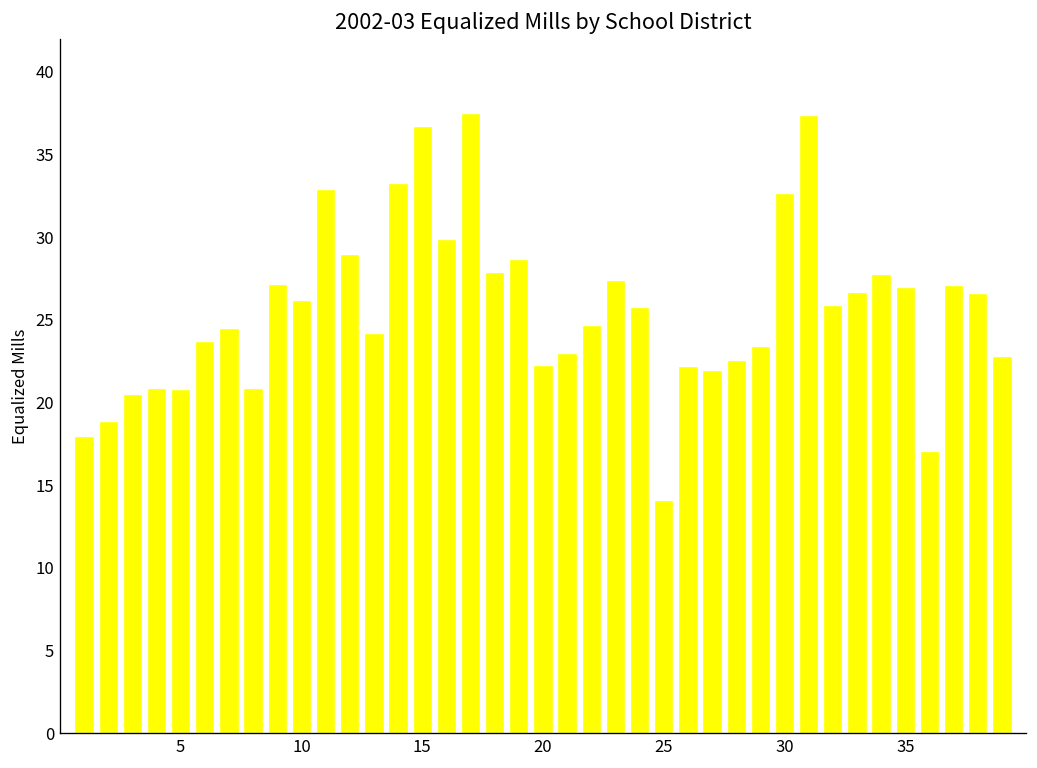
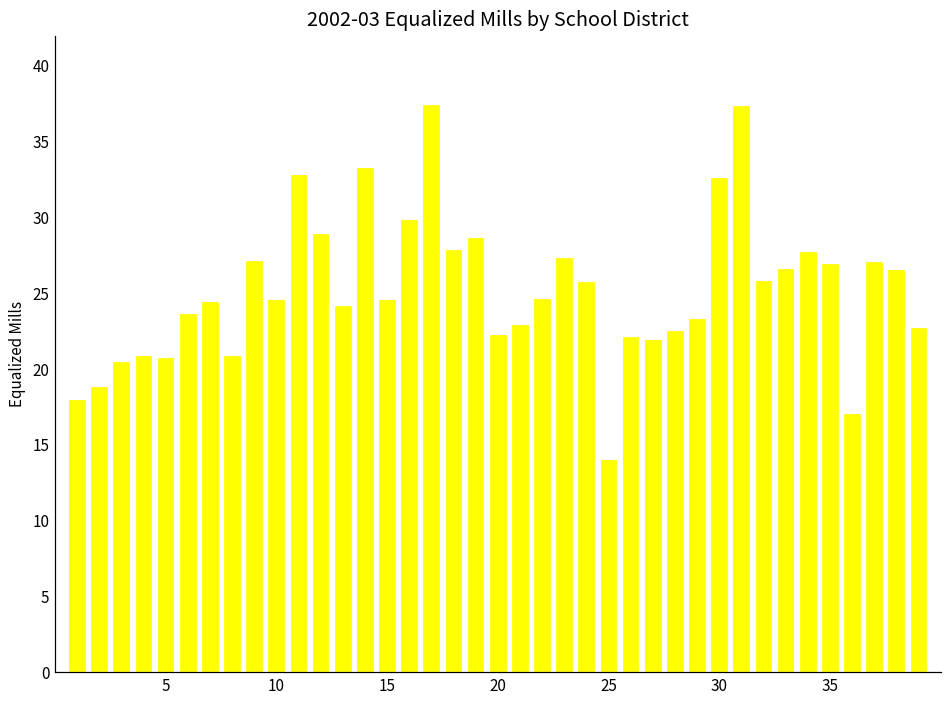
  {
    "5": 20.8,
-   "10": 26.2,
-   "15": 36.7,
+   "10": 24.6,
+   "15": 24.6,
    "20": 22.3,
    "25": 14.1,
    "30": 32.7,
    "35": 27.0
  }
